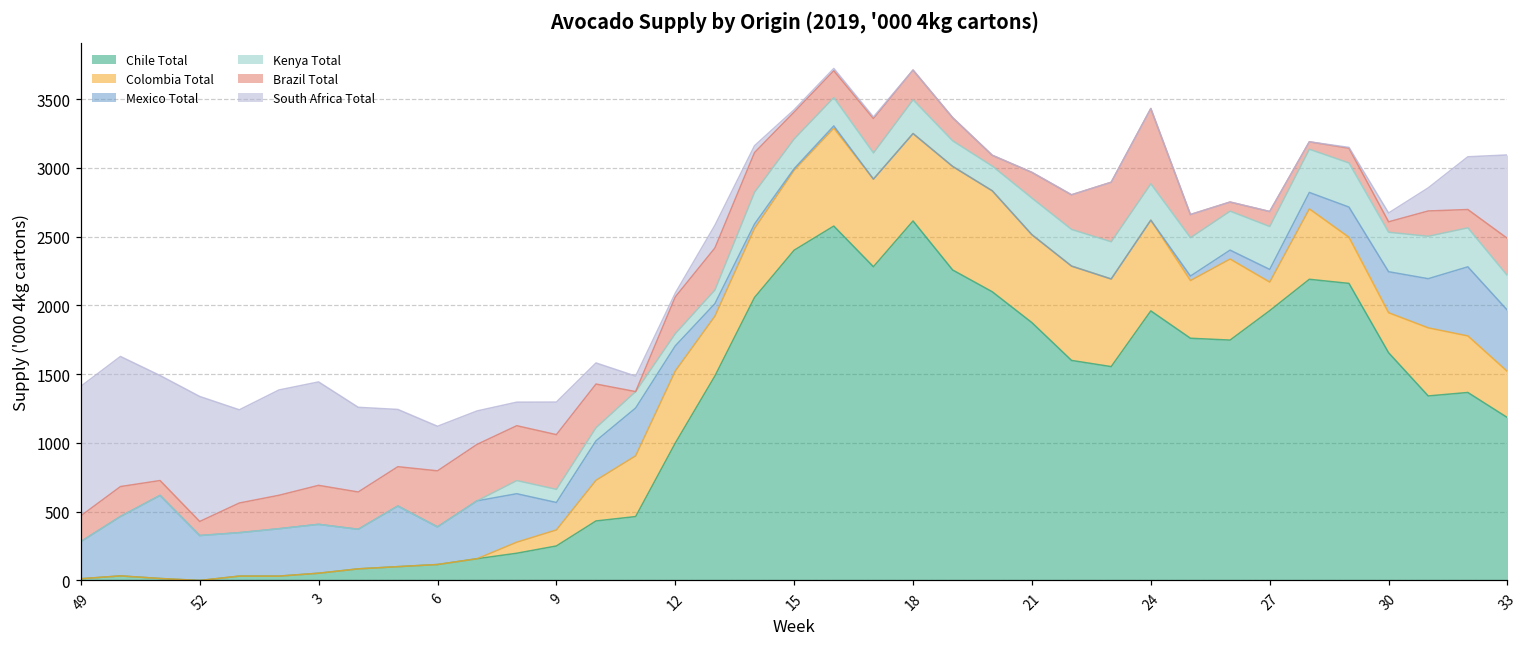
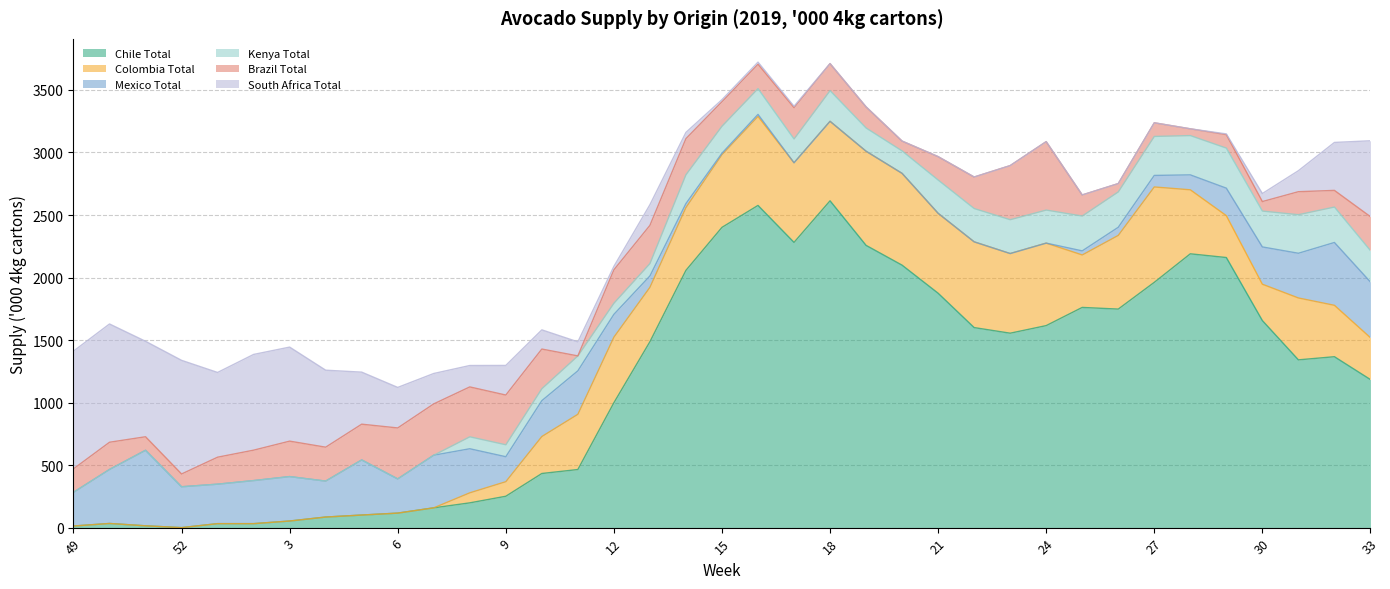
  {
    "Chile Total": {
      "9": 250,
      "12": 1000,
      "15": 2400,
      "18": 2610,
      "21": 1870,
-     "24": 1960,
+     "24": 1620,
      "27": 1960,
      "30": 1660,
      "33": 1180
    },
    "Colombia Total": {
      "9": 120,
      "12": 520,
-     "27": 210,
+     "27": 760,
      "30": 290,
      "33": 330
    },
    "Brazil Total": {
      "49": 190,
      "52": 100,
      "3": 280,
      "6": 410,
      "9": 400,
      "12": 270,
      "30": 80,
      "33": 270
    }
  }
